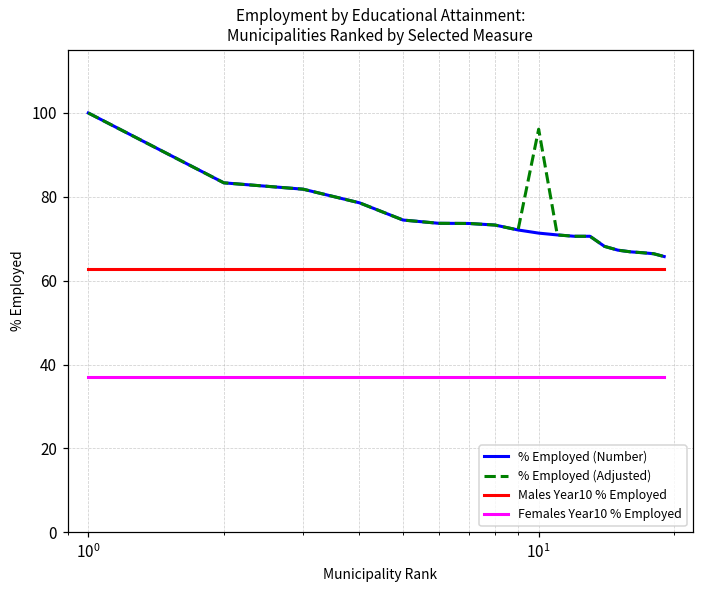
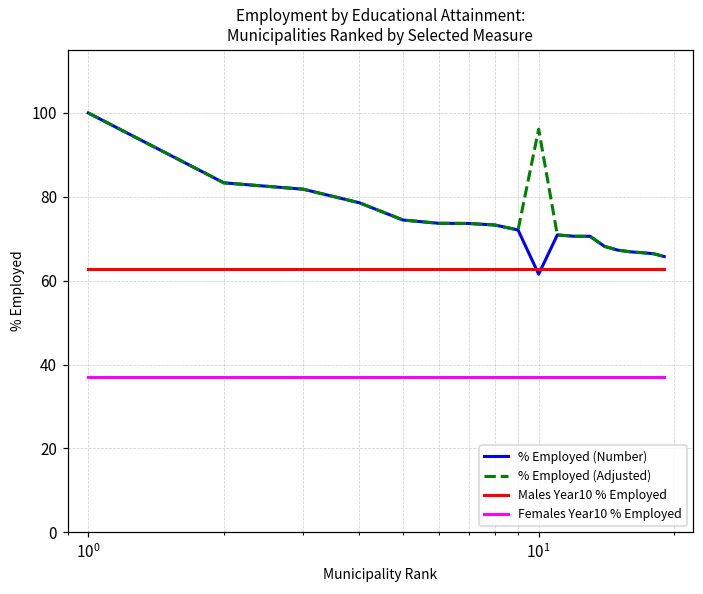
  {
    "% Employed (Number)": {
-     "10^1": 71
+     "10^1": 62
    },
    "% Employed (Adjusted)": {
      "10^1": 96
    },
    "Males Year10 % Employed": {
      "10^0": 63,
      "10^1": 63
    },
    "Females Year10 % Employed": {
      "10^0": 37,
      "10^1": 37
    }
  }
